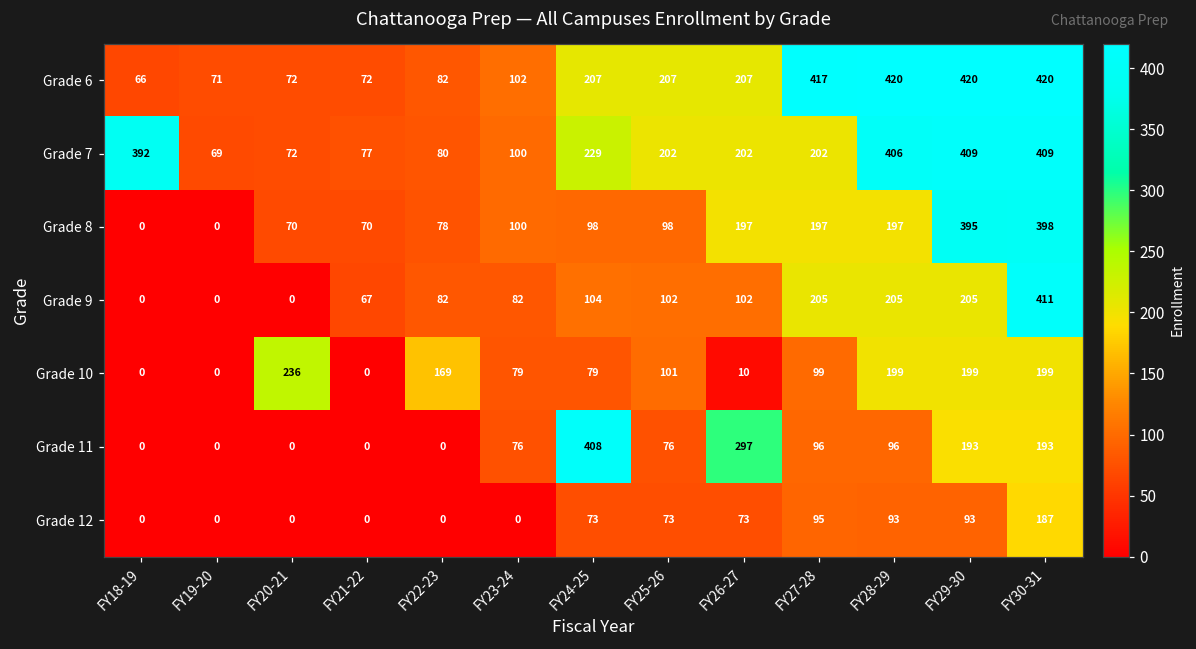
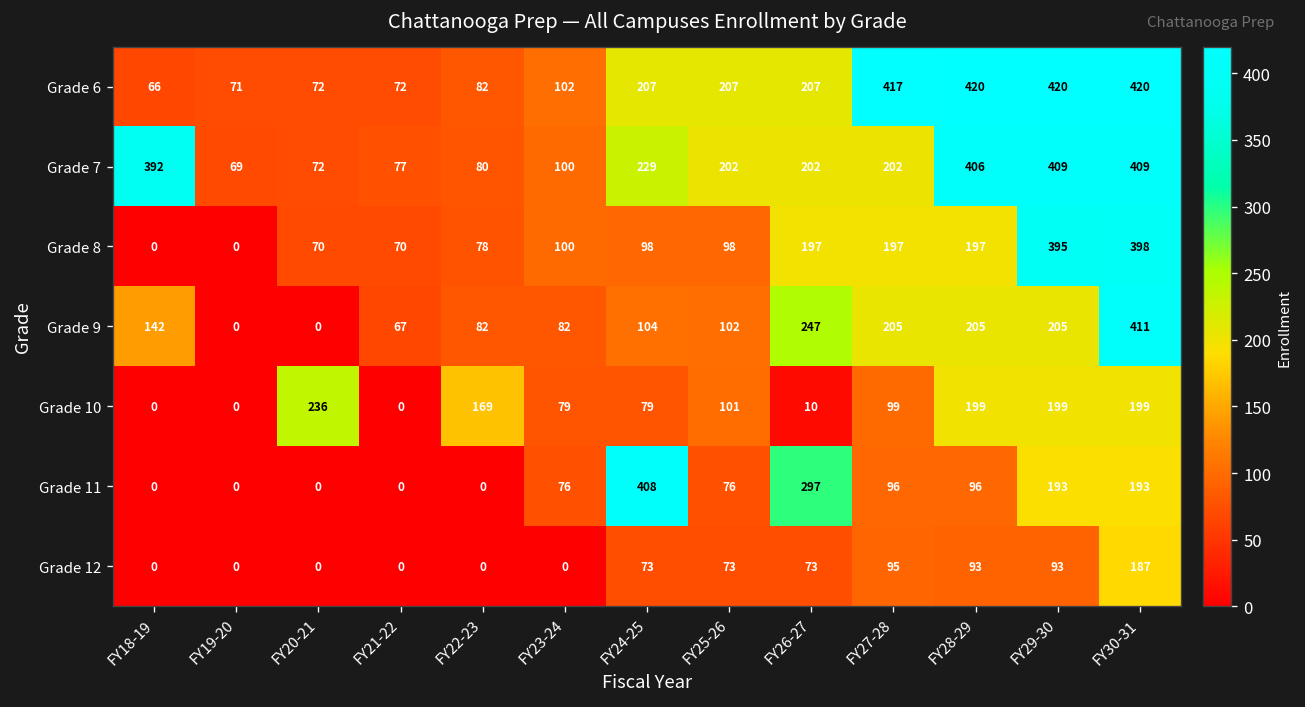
  {
    "Grade 6": {
      "FY18-19": 66,
      "FY19-20": 71,
      "FY20-21": 72,
      "FY21-22": 72,
      "FY22-23": 82,
      "FY23-24": 102,
      "FY24-25": 207,
      "FY25-26": 207,
      "FY26-27": 207,
      "FY27-28": 417,
      "FY28-29": 420,
      "FY29-30": 420,
      "FY30-31": 420
    },
    "Grade 7": {
      "FY18-19": 392,
      "FY19-20": 69,
      "FY20-21": 72,
      "FY21-22": 77,
      "FY22-23": 80,
      "FY23-24": 100,
      "FY24-25": 229,
      "FY25-26": 202,
      "FY26-27": 202,
      "FY27-28": 202,
      "FY28-29": 406,
      "FY29-30": 409,
      "FY30-31": 409
    },
    "Grade 8": {
      "FY18-19": 0,
      "FY19-20": 0,
      "FY20-21": 70,
      "FY21-22": 70,
      "FY22-23": 78,
      "FY23-24": 100,
      "FY24-25": 98,
      "FY25-26": 98,
      "FY26-27": 197,
      "FY27-28": 197,
      "FY28-29": 197,
      "FY29-30": 395,
      "FY30-31": 398
    },
    "Grade 9": {
-     "FY18-19": 0,
+     "FY18-19": 142,
      "FY19-20": 0,
      "FY20-21": 0,
      "FY21-22": 67,
      "FY22-23": 82,
      "FY23-24": 82,
      "FY24-25": 104,
      "FY25-26": 102,
-     "FY26-27": 102,
+     "FY26-27": 247,
      "FY27-28": 205,
      "FY28-29": 205,
      "FY29-30": 205,
      "FY30-31": 411
    },
    "Grade 10": {
      "FY18-19": 0,
      "FY19-20": 0,
      "FY20-21": 236,
      "FY21-22": 0,
      "FY22-23": 169,
      "FY23-24": 79,
      "FY24-25": 79,
      "FY25-26": 101,
      "FY26-27": 10,
      "FY27-28": 99,
      "FY28-29": 199,
      "FY29-30": 199,
      "FY30-31": 199
    },
    "Grade 11": {
      "FY18-19": 0,
      "FY19-20": 0,
      "FY20-21": 0,
      "FY21-22": 0,
      "FY22-23": 0,
      "FY23-24": 76,
      "FY24-25": 408,
      "FY25-26": 76,
      "FY26-27": 297,
      "FY27-28": 96,
      "FY28-29": 96,
      "FY29-30": 193,
      "FY30-31": 193
    },
    "Grade 12": {
      "FY18-19": 0,
      "FY19-20": 0,
      "FY20-21": 0,
      "FY21-22": 0,
      "FY22-23": 0,
      "FY23-24": 0,
      "FY24-25": 73,
      "FY25-26": 73,
      "FY26-27": 73,
      "FY27-28": 95,
      "FY28-29": 93,
      "FY29-30": 93,
      "FY30-31": 187
    }
  }
